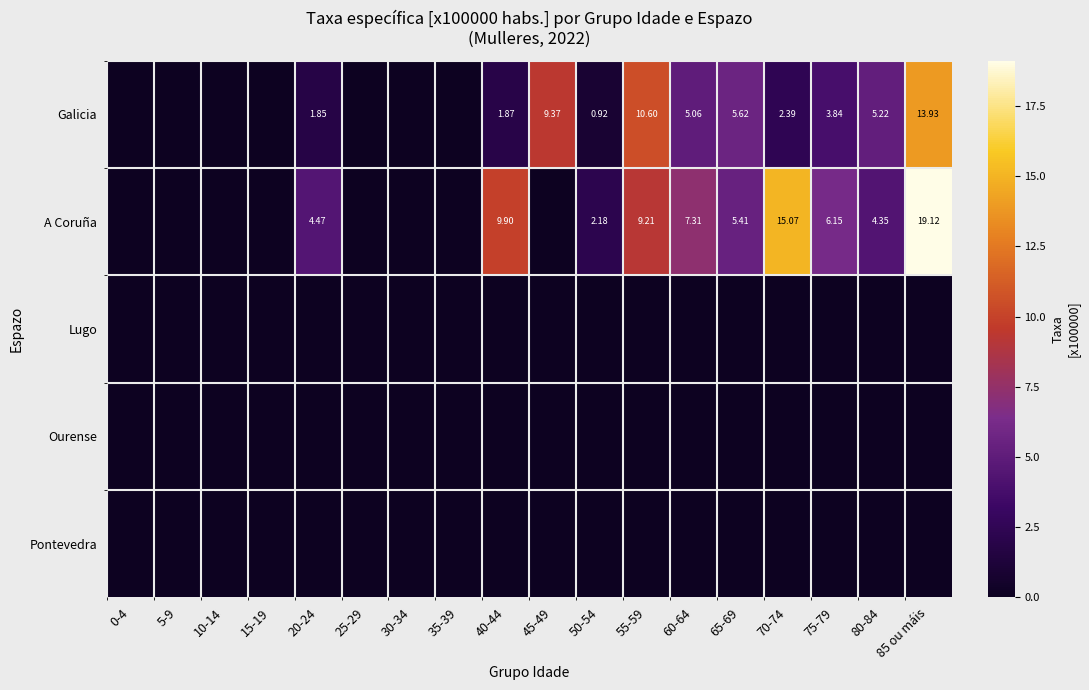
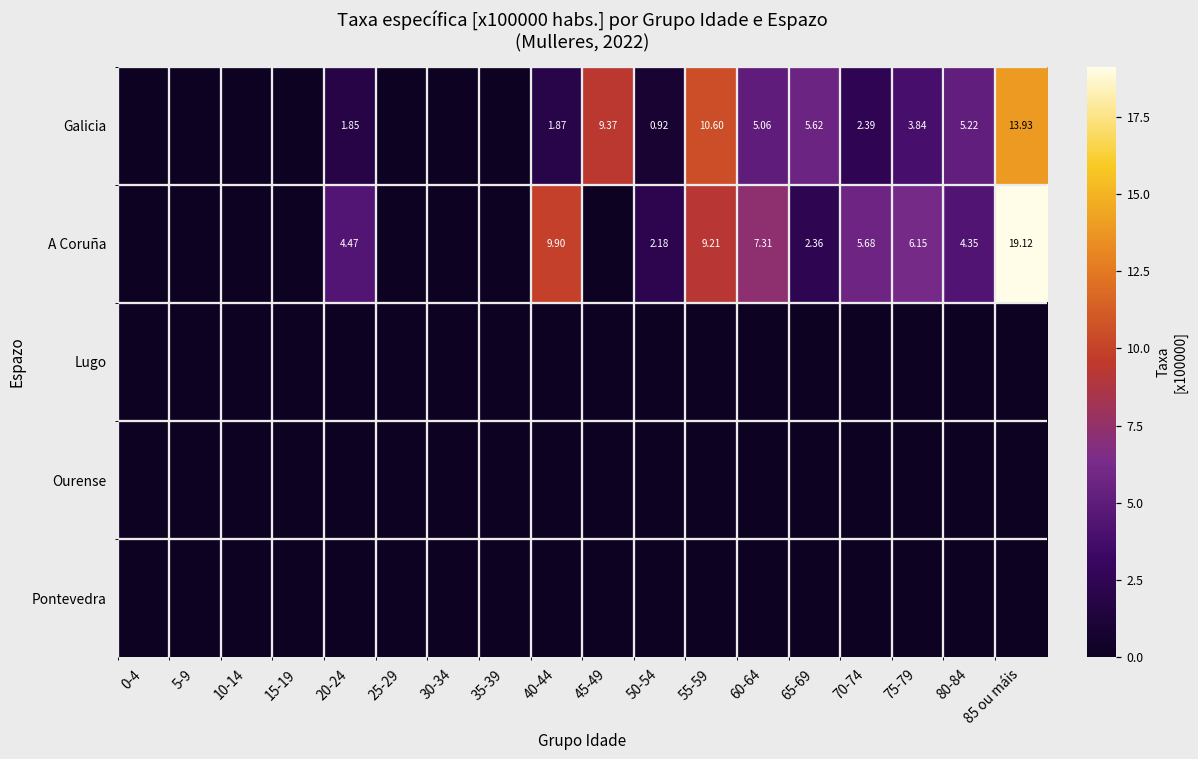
  {
    "Galicia": {
      "20-24": 1.85,
      "40-44": 1.87,
      "45-49": 9.37,
      "50-54": 0.92,
      "55-59": 10.60,
      "60-64": 5.06,
      "65-69": 5.62,
      "70-74": 2.39,
      "75-79": 3.84,
      "80-84": 5.22,
      "85 ou máis": 13.93
    },
    "A Coruña": {
      "20-24": 4.47,
      "40-44": 9.90,
      "50-54": 2.18,
      "55-59": 9.21,
      "60-64": 7.31,
-     "65-69": 5.41,
-     "70-74": 15.07,
+     "65-69": 2.36,
+     "70-74": 5.68,
      "75-79": 6.15,
      "80-84": 4.35,
      "85 ou máis": 19.12
    }
  }
